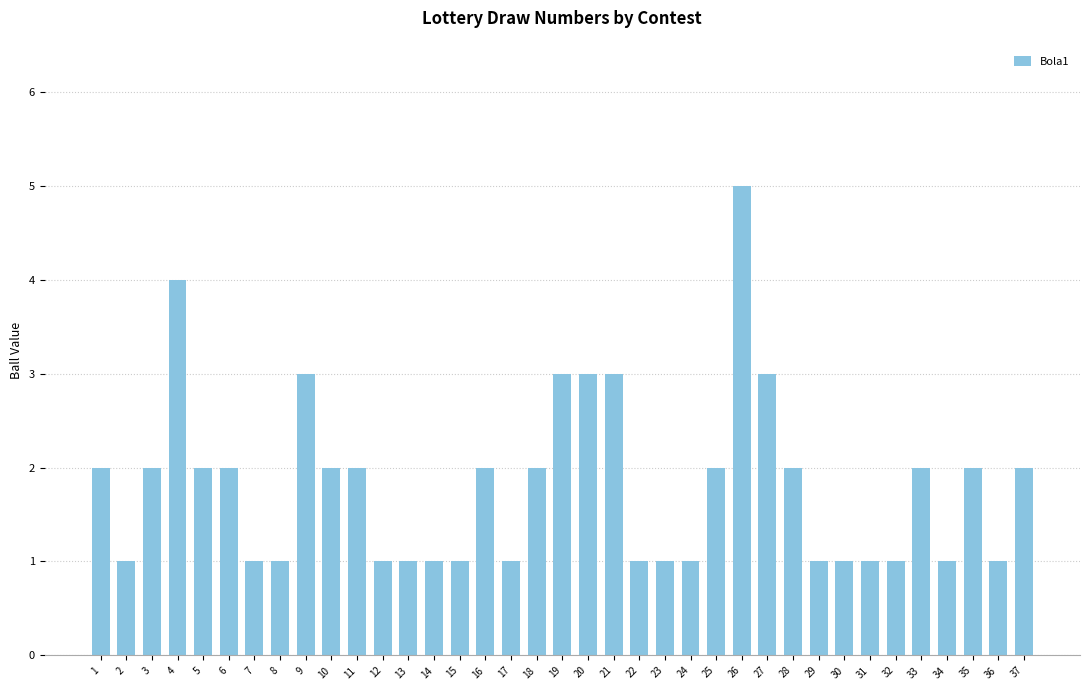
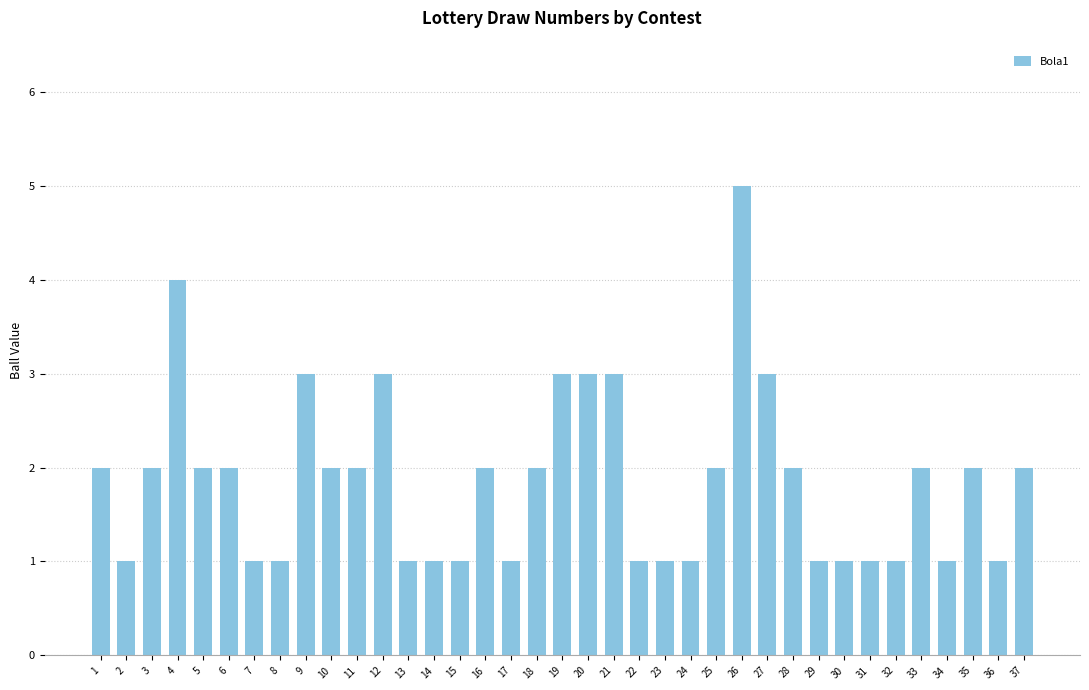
  {
    "1": 2,
    "2": 1,
    "3": 2,
    "4": 4,
    "5": 2,
    "6": 2,
    "7": 1,
    "8": 1,
    "9": 3,
    "10": 2,
    "11": 2,
-   "12": 1,
+   "12": 3,
    "13": 1,
    "14": 1,
    "15": 1,
    "16": 2,
    "17": 1,
    "18": 2,
    "19": 3,
    "20": 3,
    "21": 3,
    "22": 1,
    "23": 1,
    "24": 1,
    "25": 2,
    "26": 5,
    "27": 3,
    "28": 2,
    "29": 1,
    "30": 1,
    "31": 1,
    "32": 1,
    "33": 2,
    "34": 1,
    "35": 2,
    "36": 1,
    "37": 2
  }
